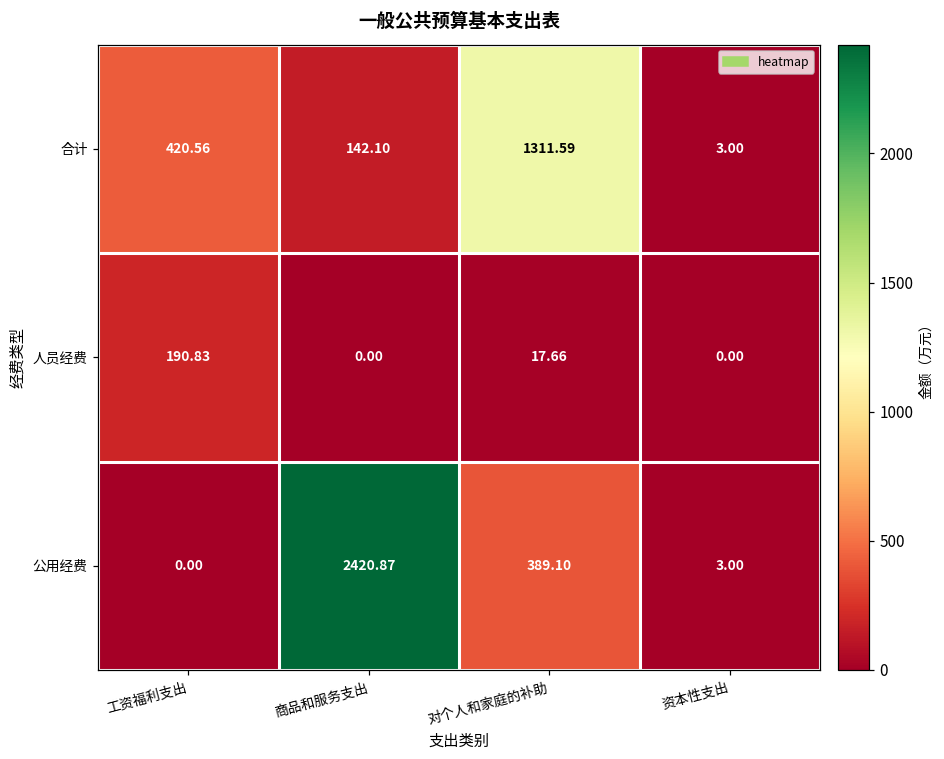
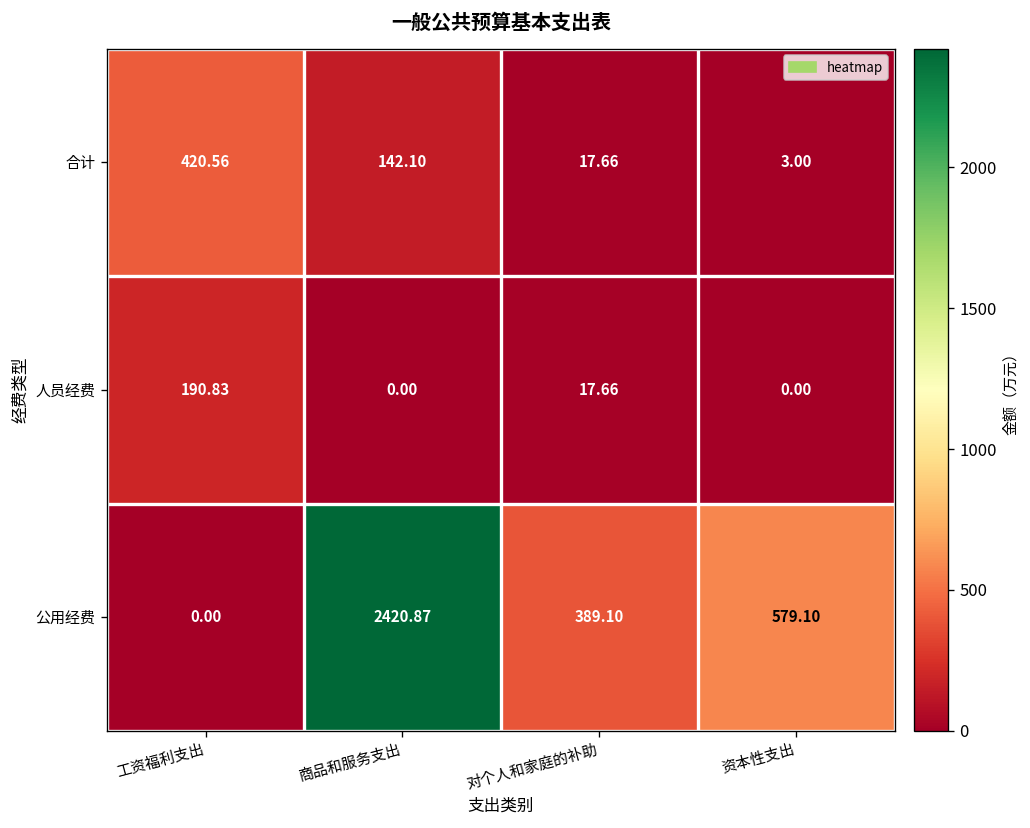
  {
    "合计": {
      "工资福利支出": 420.56,
      "商品和服务支出": 142.10,
-     "对个人和家庭的补助": 1311.59,
+     "对个人和家庭的补助": 17.66,
      "资本性支出": 3.00
    },
    "人员经费": {
      "工资福利支出": 190.83,
      "商品和服务支出": 0.00,
      "对个人和家庭的补助": 17.66,
      "资本性支出": 0.00
    },
    "公用经费": {
      "工资福利支出": 0.00,
      "商品和服务支出": 2420.87,
      "对个人和家庭的补助": 389.10,
-     "资本性支出": 3.00
+     "资本性支出": 579.10
    }
  }
